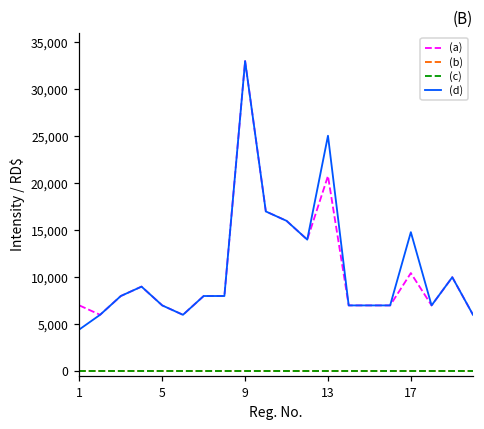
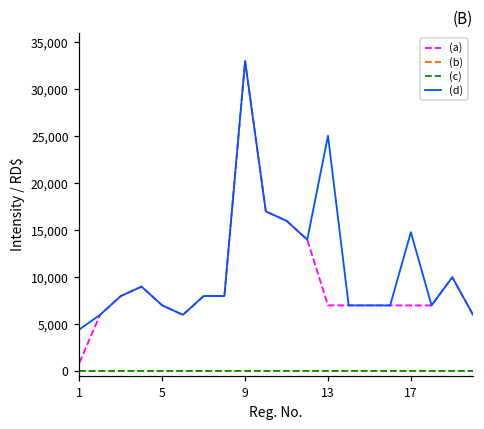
  {
    "(a)": {
-     "1": "7,000",
-     "13": "21,000",
-     "17": "10,000"
+     "1": "1,000",
+     "13": "7,000",
+     "17": "7,000"
    },
    "(c)": {
      "1": "0",
      "5": "0",
      "9": "0",
      "13": "0",
      "17": "0"
    },
    "(d)": {
      "1": "4,000",
      "13": "25,000",
      "17": "15,000"
    }
  }
